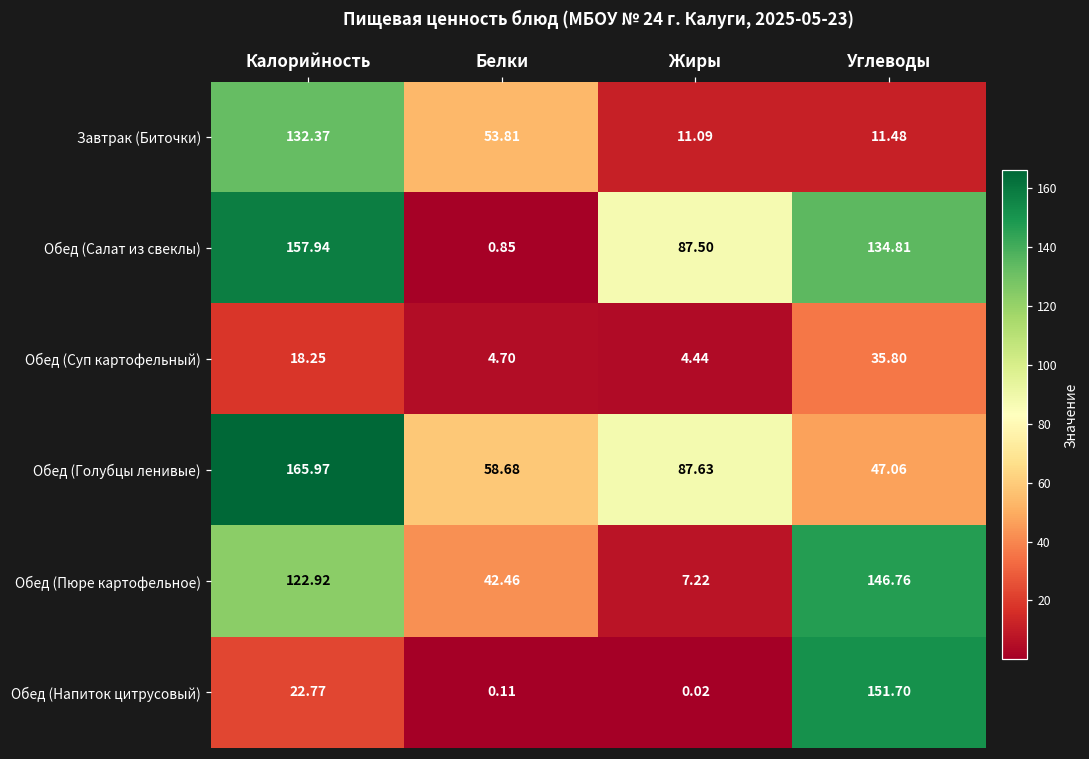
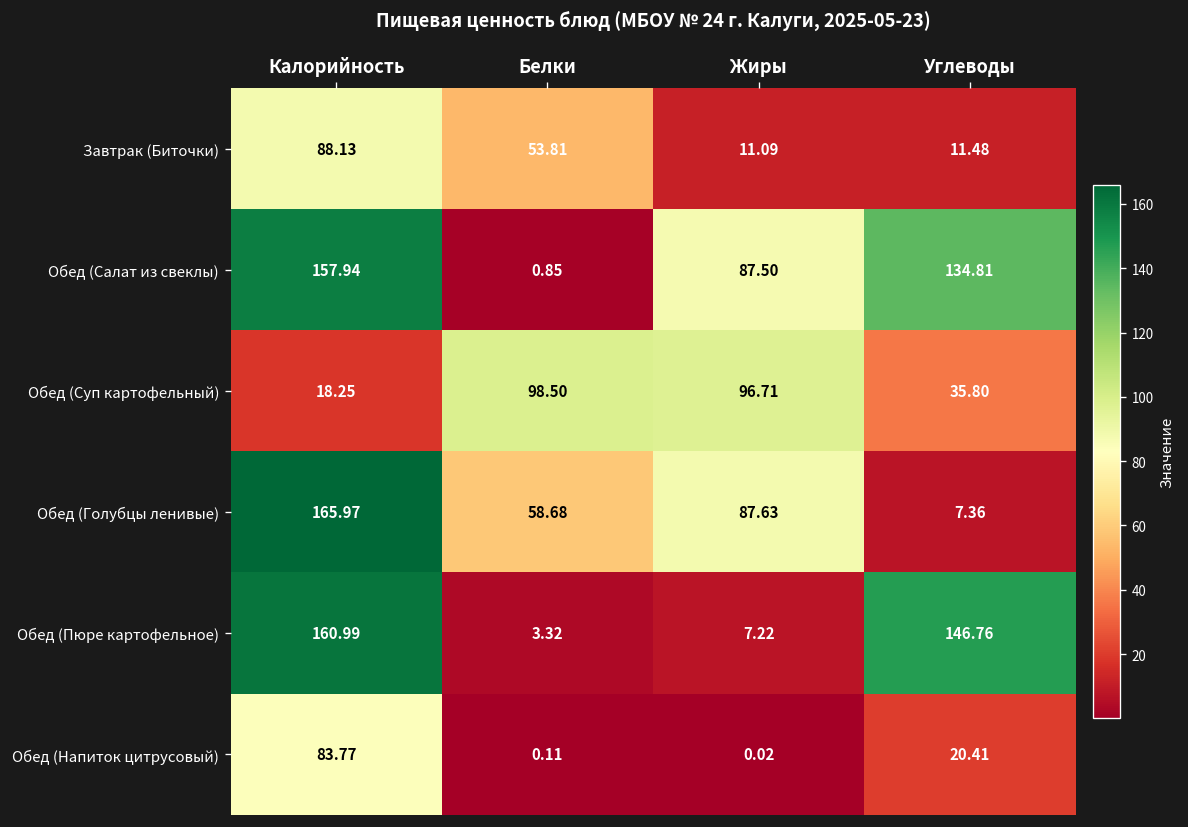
  {
    "Завтрак (Биточки)": {
-     "Калорийность": 132.37,
+     "Калорийность": 88.13,
      "Белки": 53.81,
      "Жиры": 11.09,
      "Углеводы": 11.48
    },
    "Обед (Салат из свеклы)": {
      "Калорийность": 157.94,
      "Белки": 0.85,
      "Жиры": 87.50,
      "Углеводы": 134.81
    },
    "Обед (Суп картофельный)": {
      "Калорийность": 18.25,
-     "Белки": 4.70,
-     "Жиры": 4.44,
+     "Белки": 98.50,
+     "Жиры": 96.71,
      "Углеводы": 35.80
    },
    "Обед (Голубцы ленивые)": {
      "Калорийность": 165.97,
      "Белки": 58.68,
      "Жиры": 87.63,
-     "Углеводы": 47.06
+     "Углеводы": 7.36
    },
    "Обед (Пюре картофельное)": {
-     "Калорийность": 122.92,
-     "Белки": 42.46,
+     "Калорийность": 160.99,
+     "Белки": 3.32,
      "Жиры": 7.22,
      "Углеводы": 146.76
    },
    "Обед (Напиток цитрусовый)": {
-     "Калорийность": 22.77,
+     "Калорийность": 83.77,
      "Белки": 0.11,
      "Жиры": 0.02,
-     "Углеводы": 151.70
+     "Углеводы": 20.41
    }
  }
